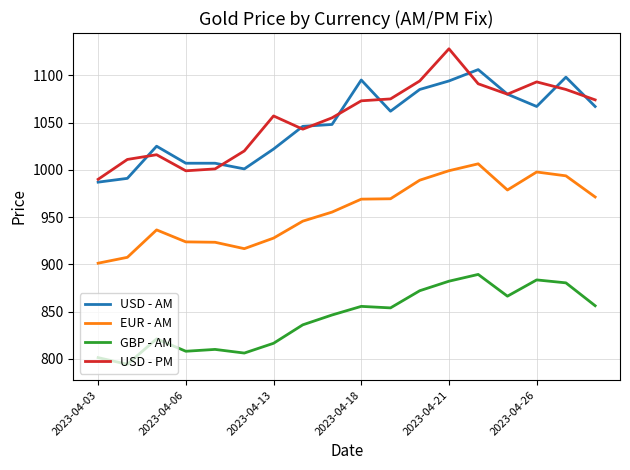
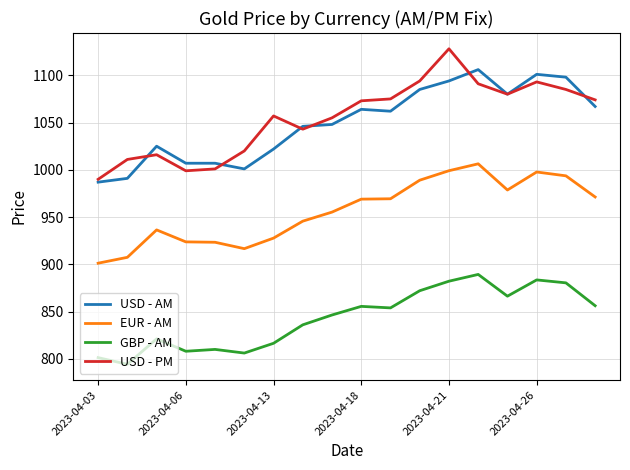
  {
    "USD - AM": {
      "2023-04-03": 990,
      "2023-04-06": 1010,
      "2023-04-13": 1020,
-     "2023-04-18": 1100,
+     "2023-04-18": 1060,
      "2023-04-21": 1090,
-     "2023-04-26": 1070
+     "2023-04-26": 1100
    },
    "EUR - AM": {
      "2023-04-03": 900,
      "2023-04-06": 920,
      "2023-04-13": 930,
      "2023-04-18": 970,
      "2023-04-21": 1000,
      "2023-04-26": 1000
    },
    "GBP - AM": {
      "2023-04-06": 810,
      "2023-04-13": 820,
      "2023-04-18": 860,
      "2023-04-21": 880,
      "2023-04-26": 880
    },
    "USD - PM": {
      "2023-04-03": 990,
      "2023-04-06": 1000,
      "2023-04-13": 1060,
      "2023-04-18": 1070,
      "2023-04-21": 1130,
      "2023-04-26": 1090
    }
  }
